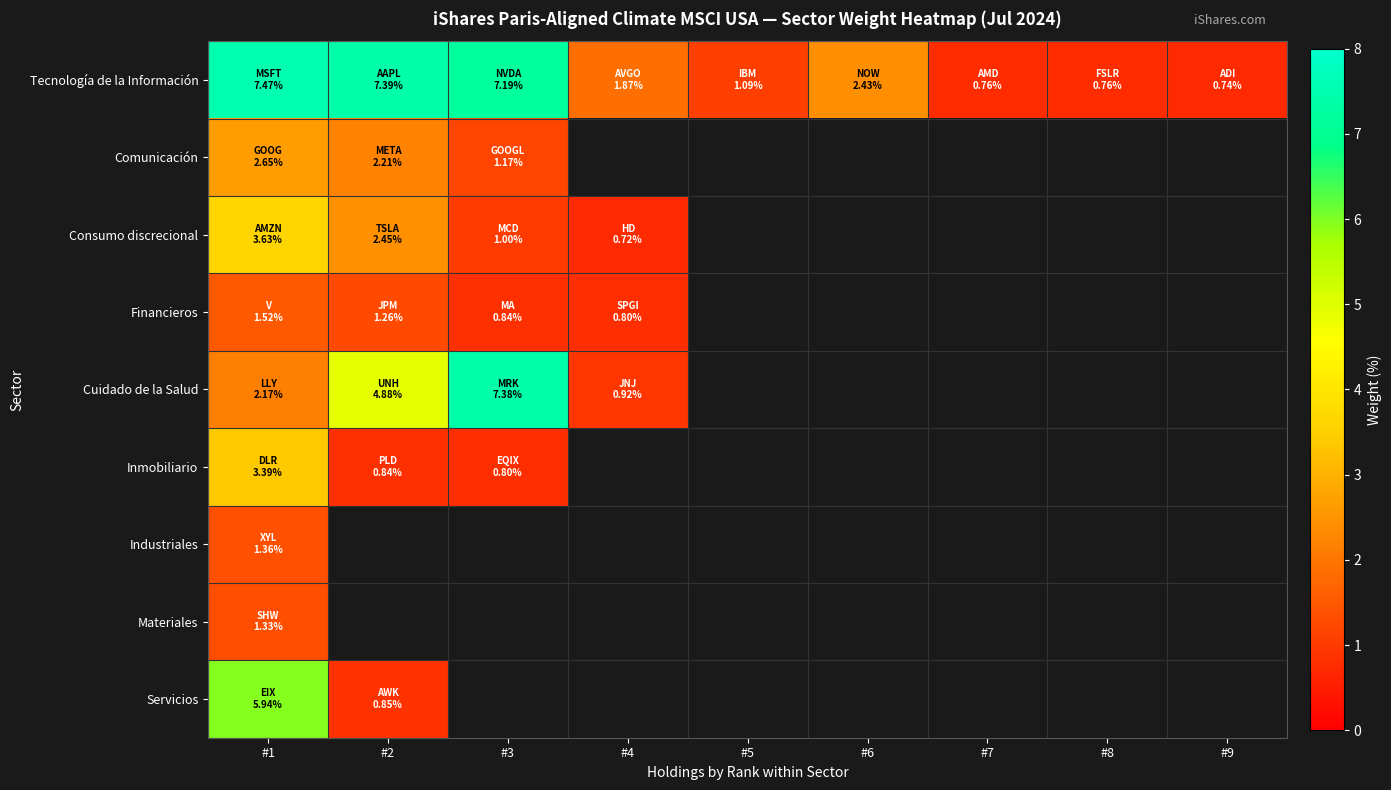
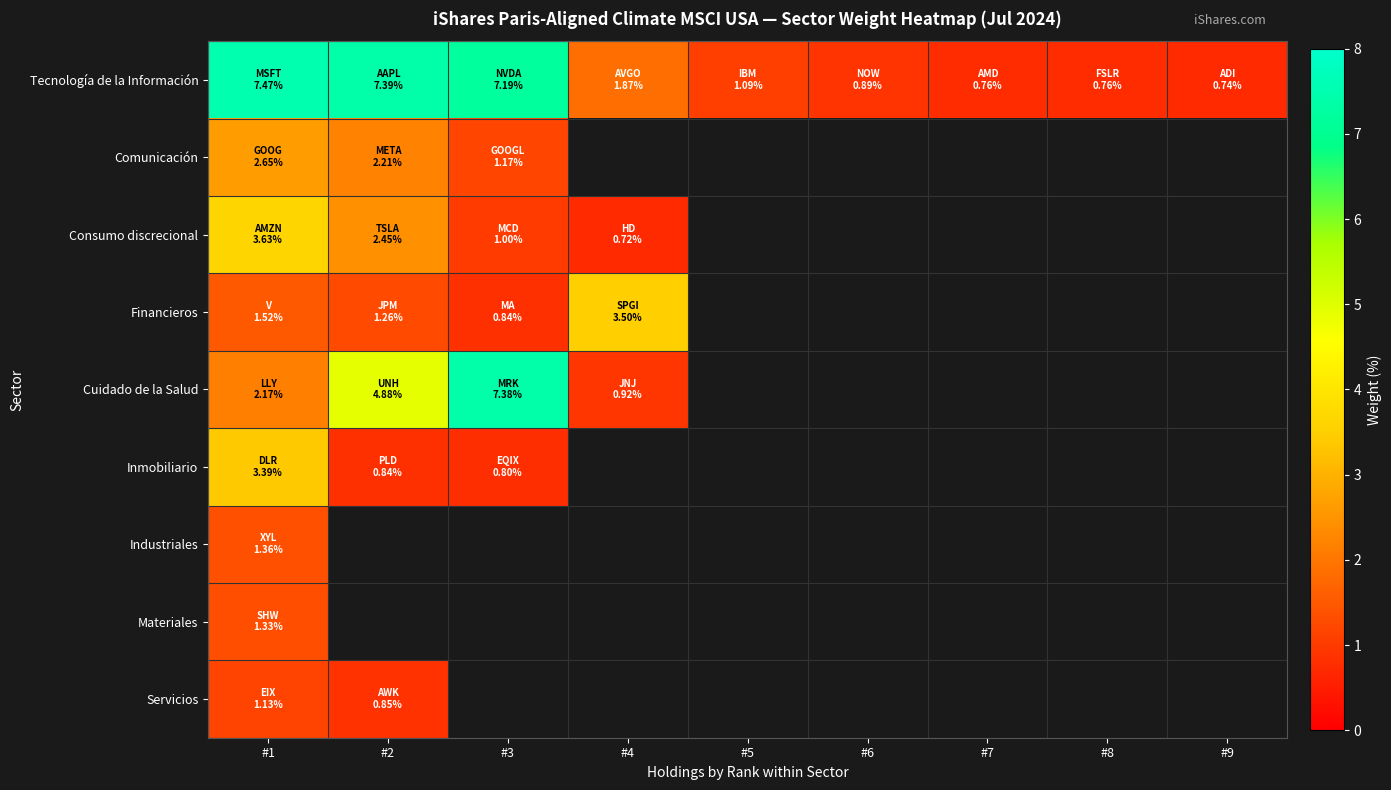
  {
    "Tecnología de la Información": {
      "#1": "7.47%",
      "#2": "7.39%",
      "#3": "7.19%",
      "#4": "1.87%",
      "#5": "1.09%",
-     "#6": "2.43%",
+     "#6": "0.89%",
      "#7": "0.76%",
      "#8": "0.76%",
      "#9": "0.74%"
    },
    "Comunicación": {
      "#1": "2.65%",
      "#2": "2.21%",
      "#3": "1.17%"
    },
    "Consumo discrecional": {
      "#1": "3.63%",
      "#2": "2.45%",
      "#3": "1.00%",
      "#4": "0.72%"
    },
    "Financieros": {
      "#1": "1.52%",
      "#2": "1.26%",
      "#3": "0.84%",
-     "#4": "0.80%"
+     "#4": "3.50%"
    },
    "Cuidado de la Salud": {
      "#1": "2.17%",
      "#2": "4.88%",
      "#3": "7.38%",
      "#4": "0.92%"
    },
    "Inmobiliario": {
      "#1": "3.39%",
      "#2": "0.84%",
      "#3": "0.80%"
    },
    "Industriales": {
      "#1": "1.36%"
    },
    "Materiales": {
      "#1": "1.33%"
    },
    "Servicios": {
-     "#1": "5.94%",
+     "#1": "1.13%",
      "#2": "0.85%"
    }
  }
